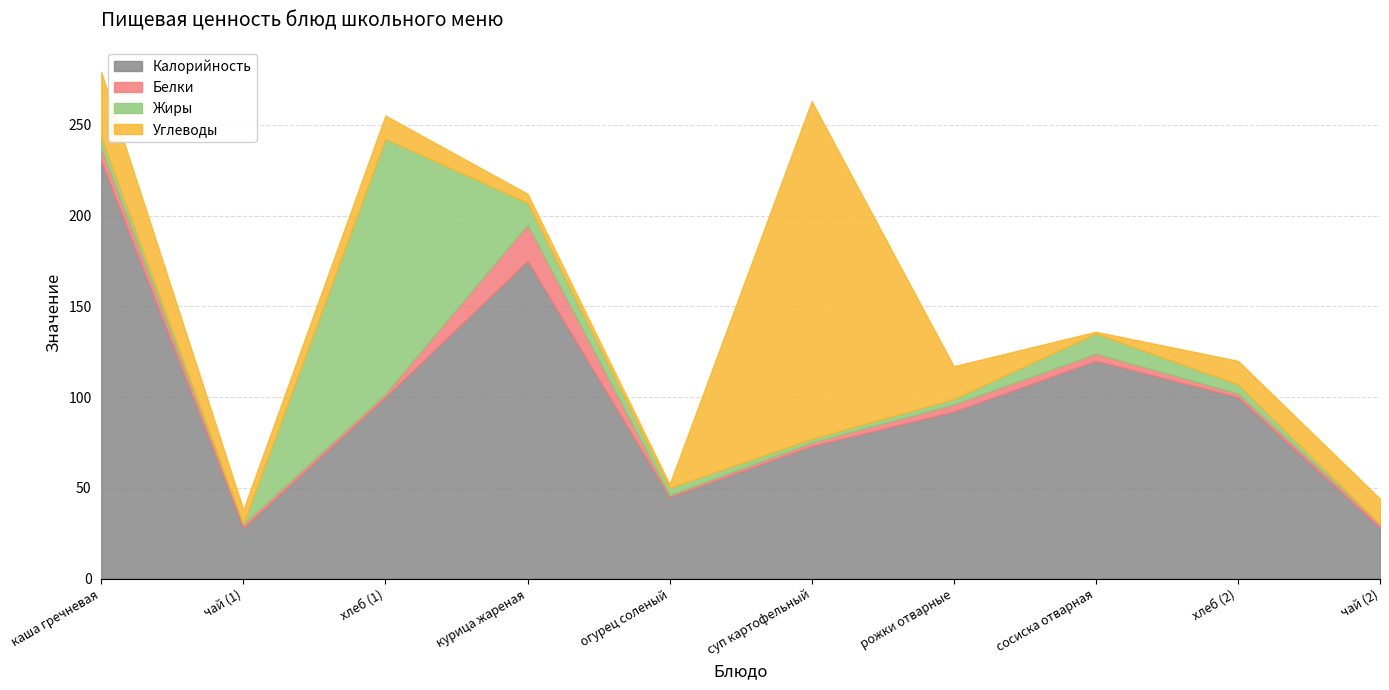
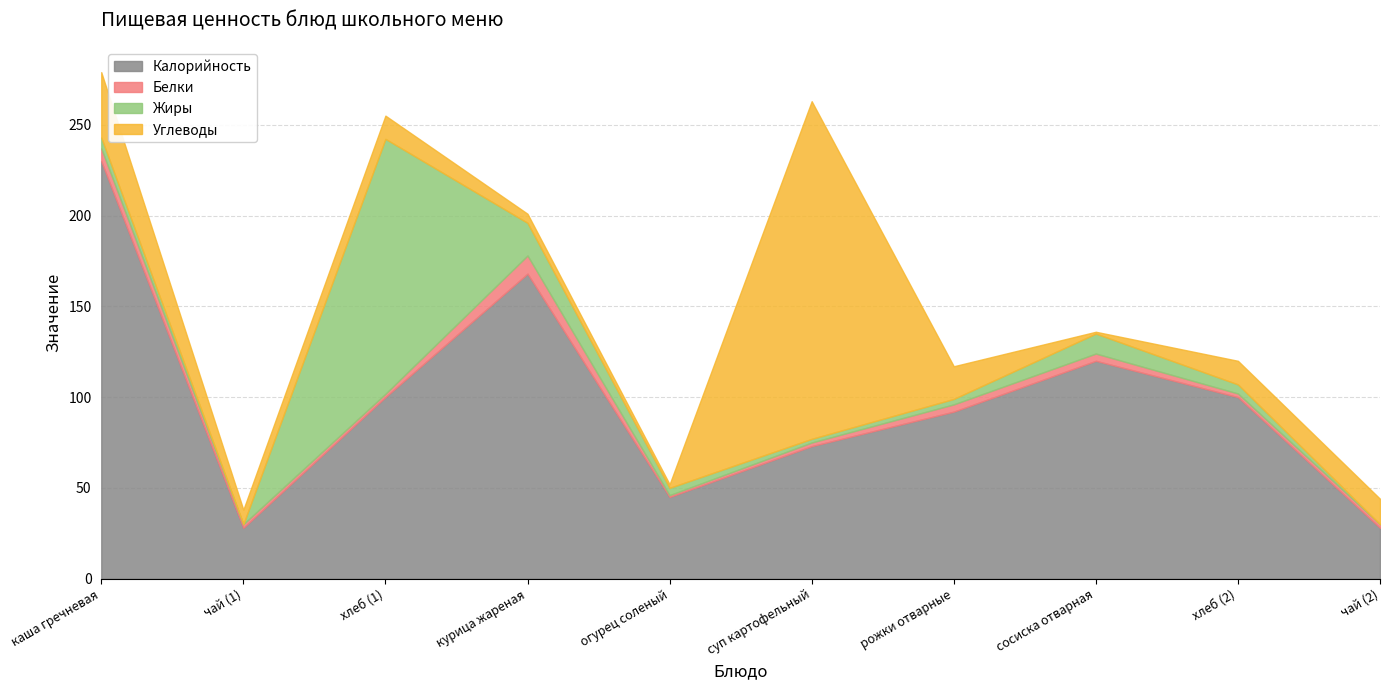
  {
    "Калорийность": {
      "каша гречневая": 230,
      "чай (1)": 28,
      "хлеб (1)": 100,
-     "курица жареная": 175,
+     "курица жареная": 168,
      "суп картофельный": 73,
      "рожки отварные": 92,
      "сосиска отварная": 120,
      "хлеб (2)": 100,
      "чай (2)": 28
    },
    "Белки": {
      "каша гречневая": 7,
      "хлеб (1)": 2,
-     "курица жареная": 20,
+     "курица жареная": 10,
      "суп картофельный": 2,
      "рожки отварные": 4,
      "сосиска отварная": 4,
      "хлеб (2)": 2
    },
    "Жиры": {
      "каша гречневая": 6,
      "хлеб (1)": 140,
-     "курица жареная": 12,
+     "курица жареная": 18,
      "огурец соленый": 4,
      "суп картофельный": 2,
      "рожки отварные": 3,
      "хлеб (2)": 5
    },
    "Углеводы": {
      "каша гречневая": 36,
      "чай (1)": 8,
      "хлеб (1)": 13,
      "курица жареная": 5,
      "огурец соленый": 2,
      "суп картофельный": 186,
      "рожки отварные": 18,
      "хлеб (2)": 13,
      "чай (2)": 14
    }
  }
